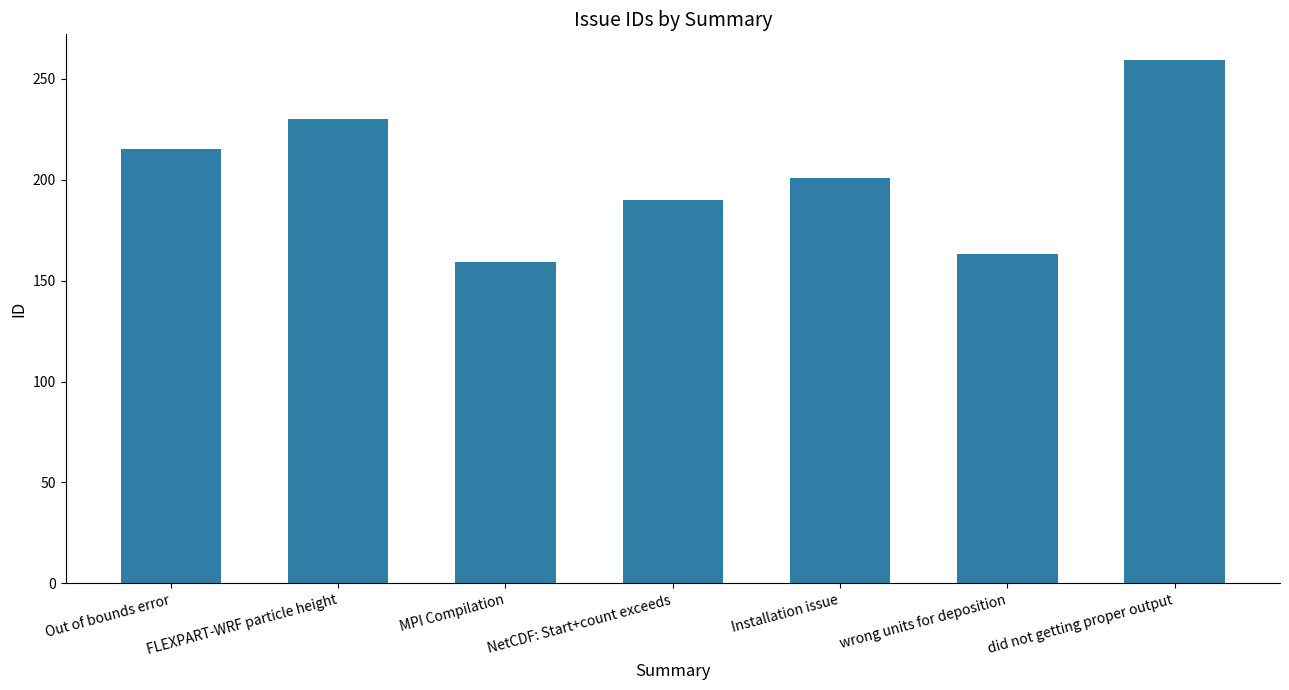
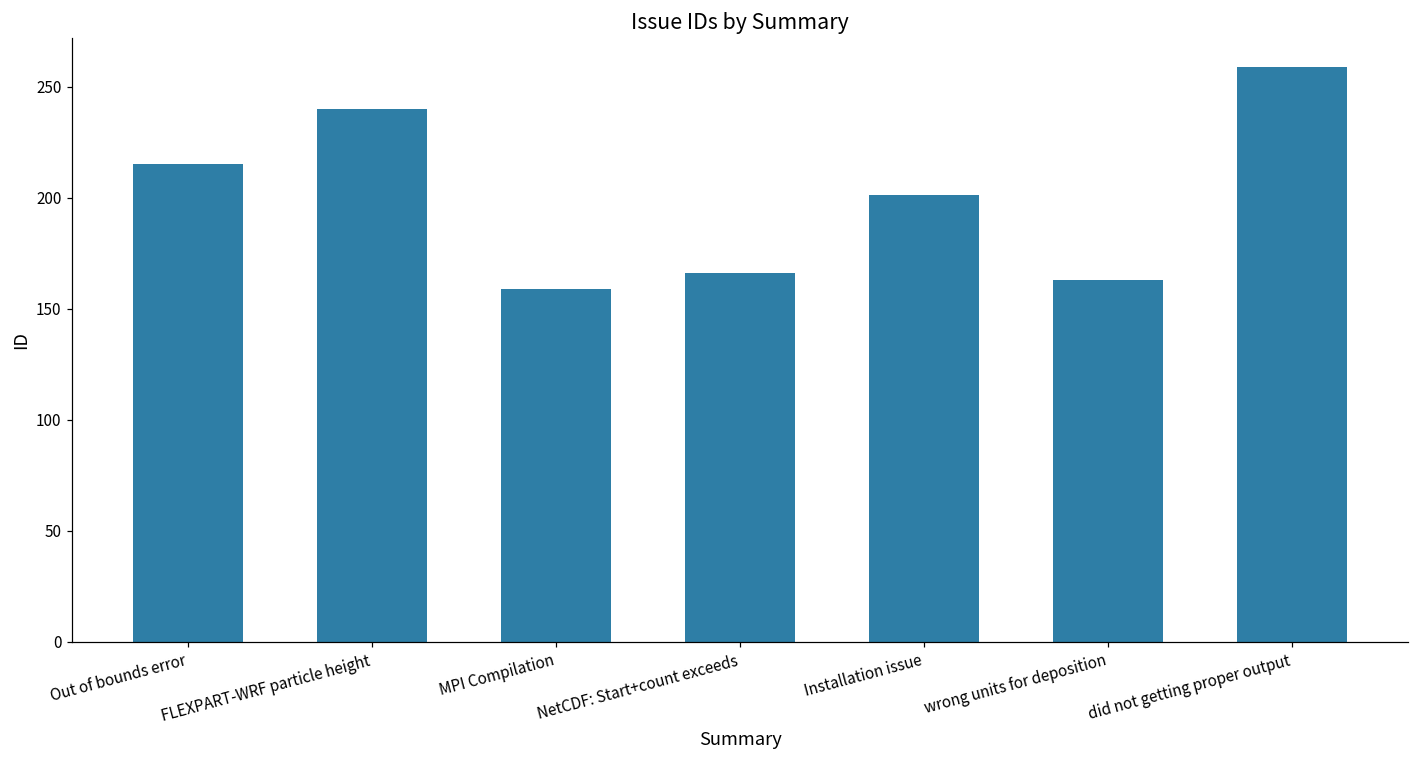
  {
    "Out of bounds error": 215,
-   "FLEXPART-WRF particle height": 230,
+   "FLEXPART-WRF particle height": 240,
    "MPI Compilation": 159,
-   "NetCDF: Start+count exceeds": 190,
+   "NetCDF: Start+count exceeds": 166,
    "Installation issue": 201,
    "wrong units for deposition": 163,
    "did not getting proper output": 259
  }
